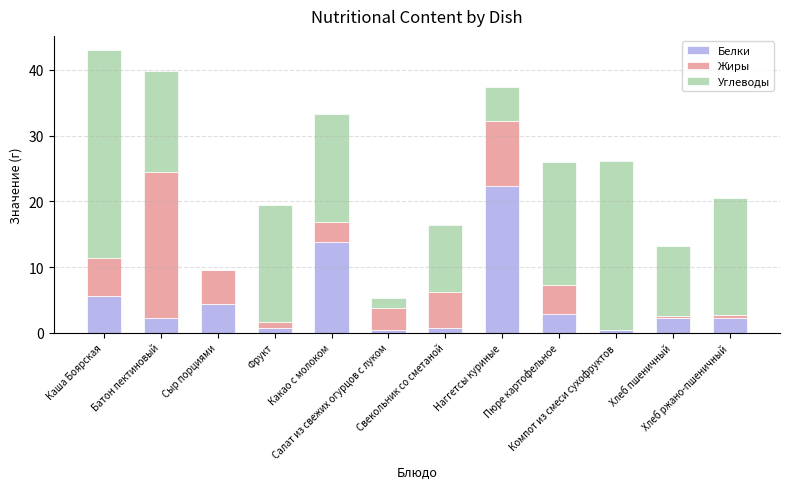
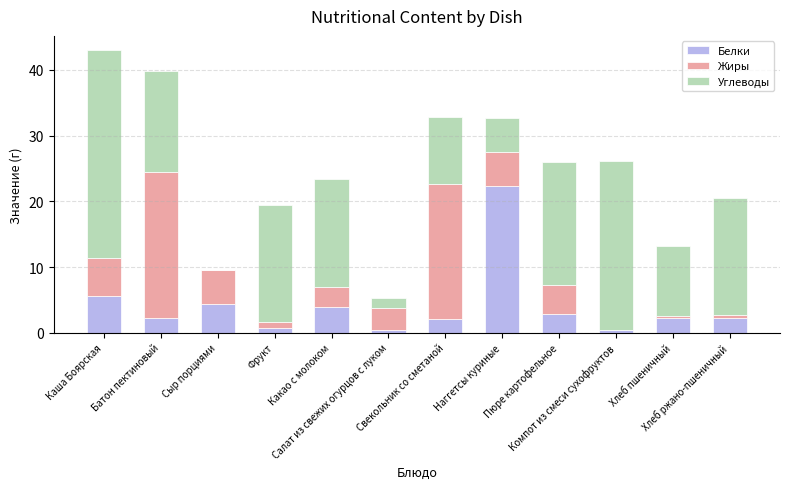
  {
    "Белки": {
      "Каша Боярская": 6,
      "Батон пектиновый": 2,
      "Сыр порциями": 4,
      "Фрукт": 1,
-     "Какао с молоком": 14,
+     "Какао с молоком": 4,
      "Салат из свежих огурцов с луком": 0,
-     "Свекольник со сметаной": 1,
+     "Свекольник со сметаной": 2,
      "Наггетсы куриные": 22,
      "Пюре картофельное": 3,
      "Хлеб пшеничный": 2,
      "Хлеб ржано-пшеничный": 2
    },
    "Жиры": {
      "Каша Боярская": 6,
      "Батон пектиновый": 22,
      "Сыр порциями": 5,
      "Фрукт": 1,
      "Какао с молоком": 3,
      "Салат из свежих огурцов с луком": 3,
-     "Свекольник со сметаной": 6,
-     "Наггетсы куриные": 10,
+     "Свекольник со сметаной": 21,
+     "Наггетсы куриные": 5,
      "Пюре картофельное": 4,
      "Компот из смеси сухофруктов": 0,
      "Хлеб ржано-пшеничный": 0
    },
    "Углеводы": {
      "Каша Боярская": 32,
      "Батон пектиновый": 15,
      "Сыр порциями": 0,
      "Фрукт": 18,
      "Какао с молоком": 16,
      "Салат из свежих огурцов с луком": 2,
      "Свекольник со сметаной": 10,
      "Наггетсы куриные": 5,
      "Пюре картофельное": 19,
      "Компот из смеси сухофруктов": 26,
      "Хлеб пшеничный": 11,
      "Хлеб ржано-пшеничный": 18
    }
  }
